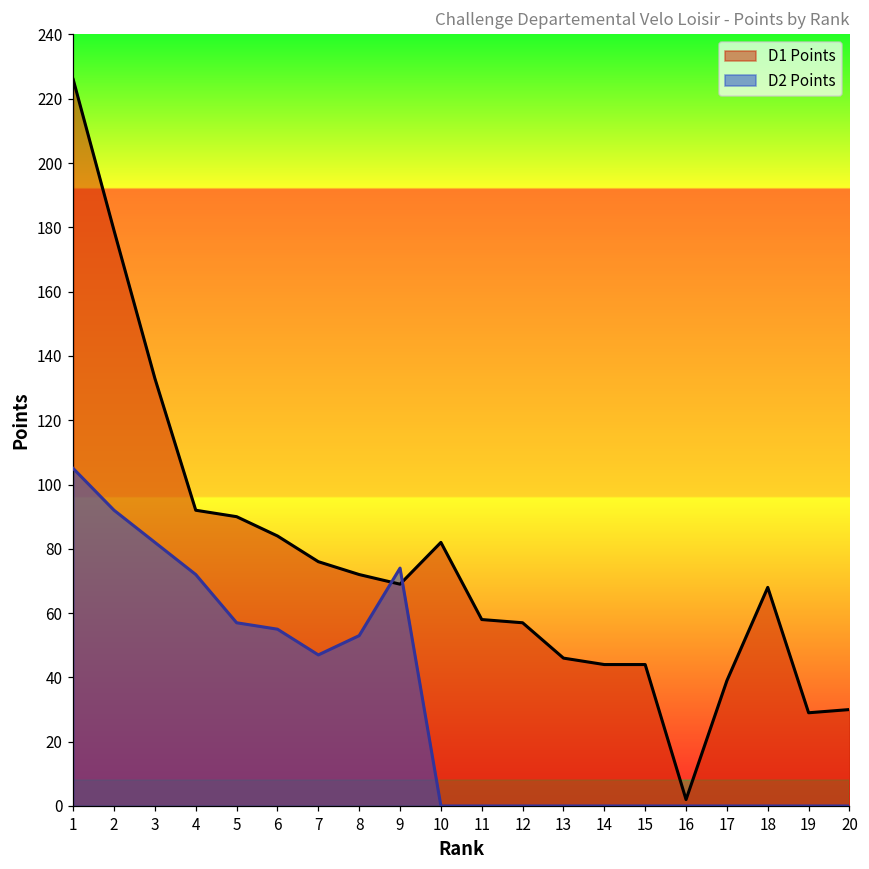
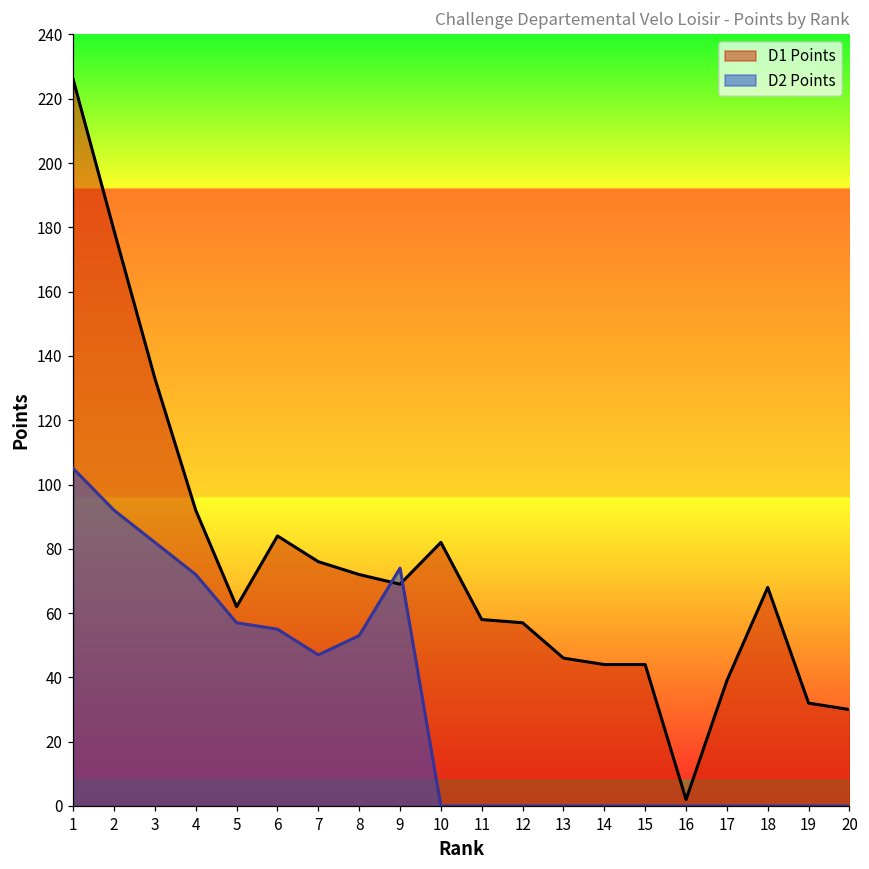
  {
    "D1 Points": {
      "1": 226,
      "2": 179,
      "3": 133,
      "4": 92,
-     "5": 90,
+     "5": 62,
      "6": 84,
      "7": 76,
      "8": 72,
      "9": 69,
      "10": 82,
      "11": 58,
      "12": 57,
      "13": 46,
      "14": 44,
      "15": 44,
      "16": 2,
      "17": 39,
      "18": 68,
-     "19": 29,
+     "19": 32,
      "20": 30
    },
    "D2 Points": {
      "1": 105,
      "2": 92,
      "3": 82,
      "4": 72,
      "5": 57,
      "6": 55,
      "7": 47,
      "8": 53,
      "9": 74,
      "10": 0,
      "11": 0,
      "12": 0,
      "13": 0,
      "14": 0,
      "15": 0,
      "16": 0,
      "17": 0,
      "18": 0,
      "19": 0,
      "20": 0
    }
  }
